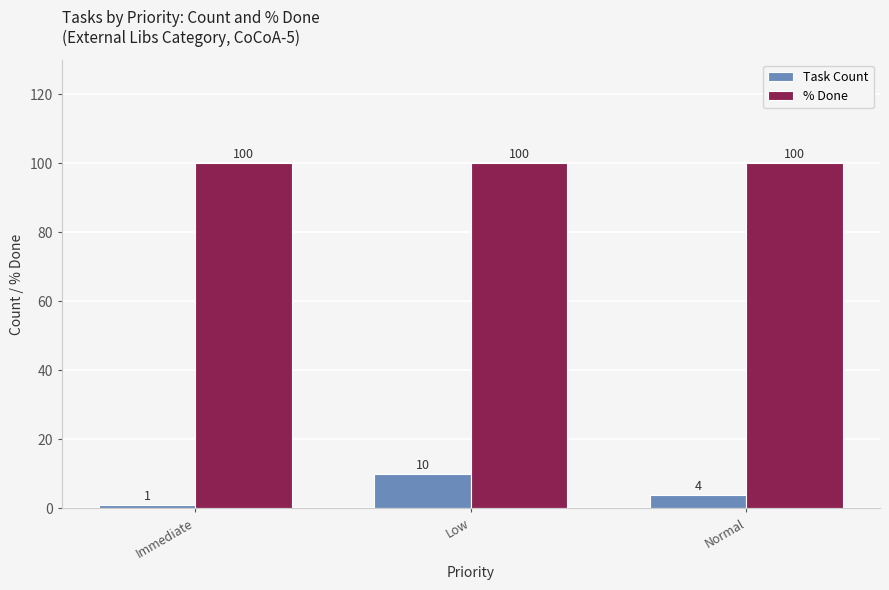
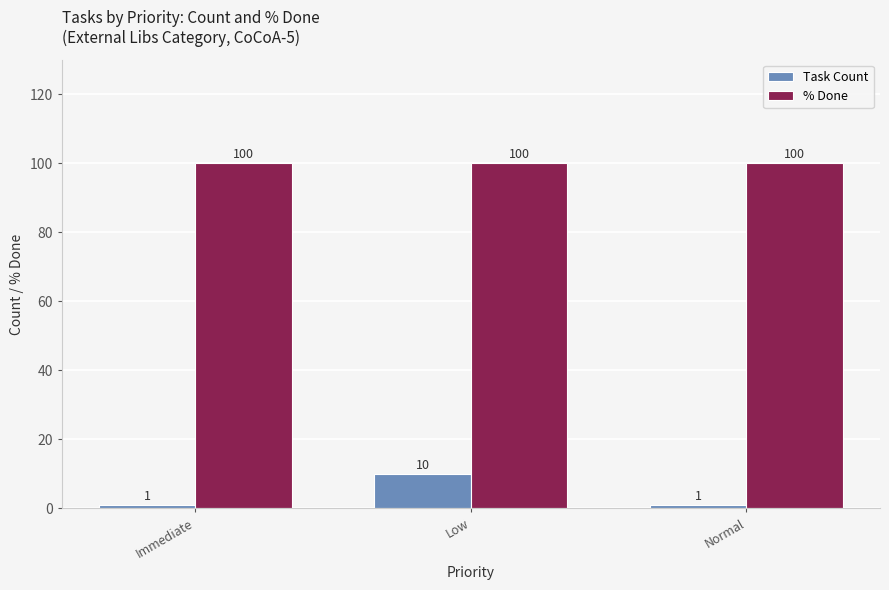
  {
    "Task Count": {
      "Immediate": 1,
      "Low": 10,
-     "Normal": 4
+     "Normal": 1
    },
    "% Done": {
      "Immediate": 100,
      "Low": 100,
      "Normal": 100
    }
  }
